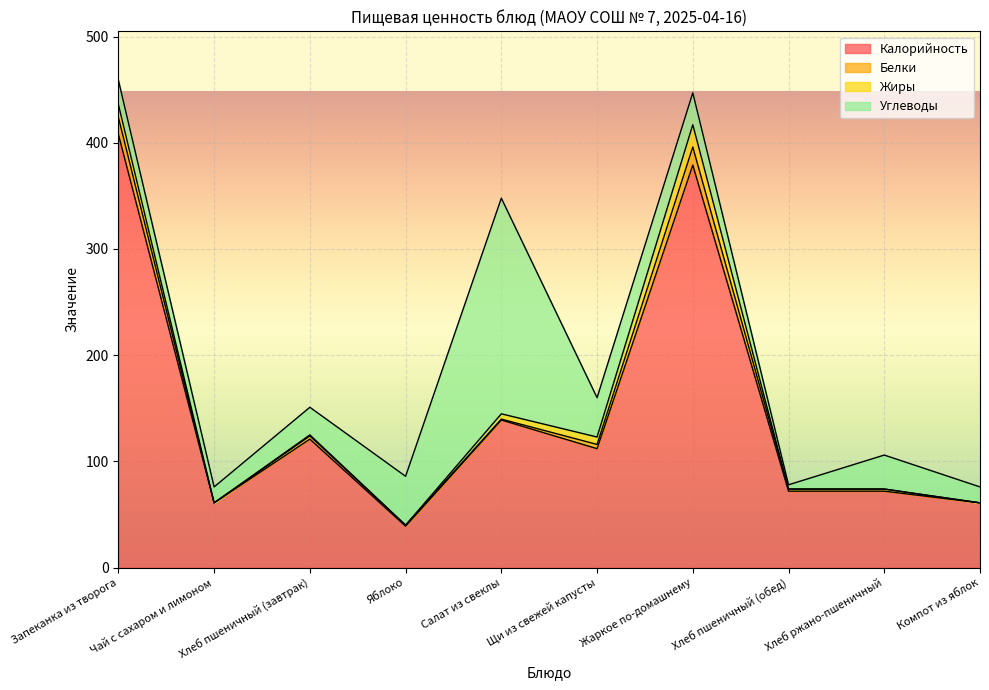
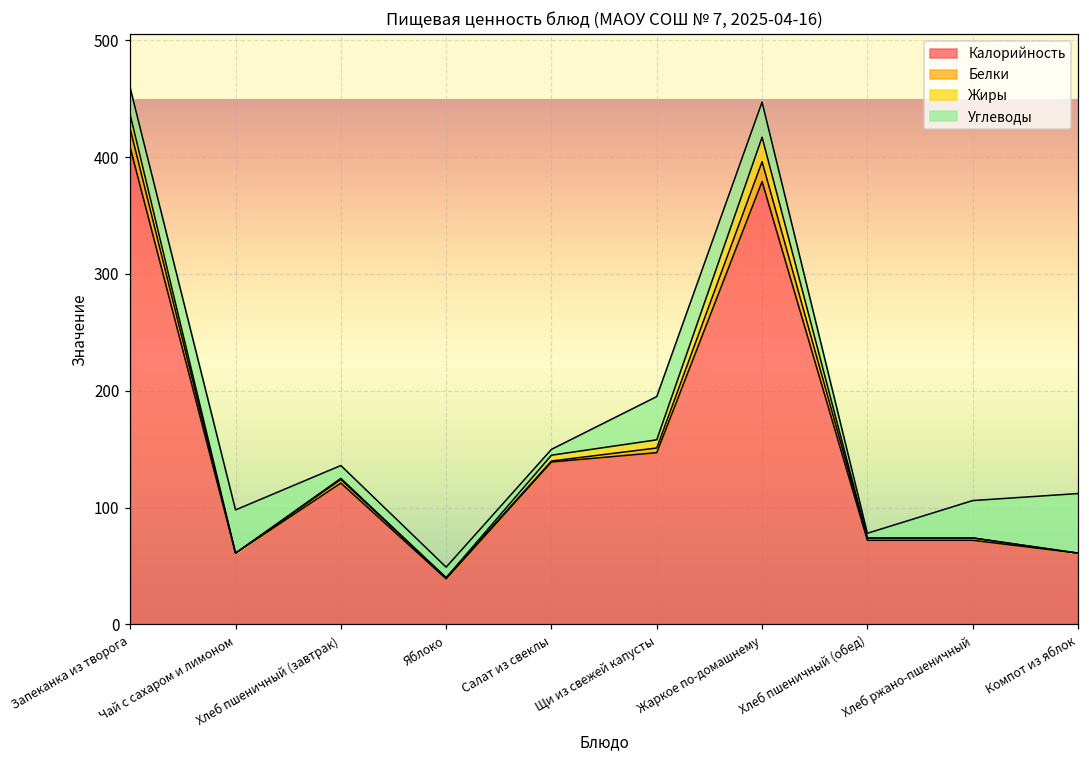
  {
    "Калорийность": {
      "Запеканка из творога": 408,
      "Хлеб пшеничный (завтрак)": 121,
-     "Щи из свежей капусты": 112,
+     "Щи из свежей капусты": 147,
      "Жаркое по-домашнему": 379
    },
    "Углеводы": {
      "Запеканка из творога": 23,
-     "Чай с сахаром и лимоном": 15,
-     "Хлеб пшеничный (завтрак)": 26,
-     "Яблоко": 46,
-     "Салат из свеклы": 203,
+     "Чай с сахаром и лимоном": 37,
+     "Хлеб пшеничный (завтрак)": 11,
+     "Яблоко": 9,
+     "Салат из свеклы": 5,
      "Щи из свежей капусты": 37,
      "Жаркое по-домашнему": 30,
      "Хлеб пшеничный (обед)": 4,
      "Хлеб ржано-пшеничный": 32,
-     "Компот из яблок": 15
+     "Компот из яблок": 51
    }
  }
